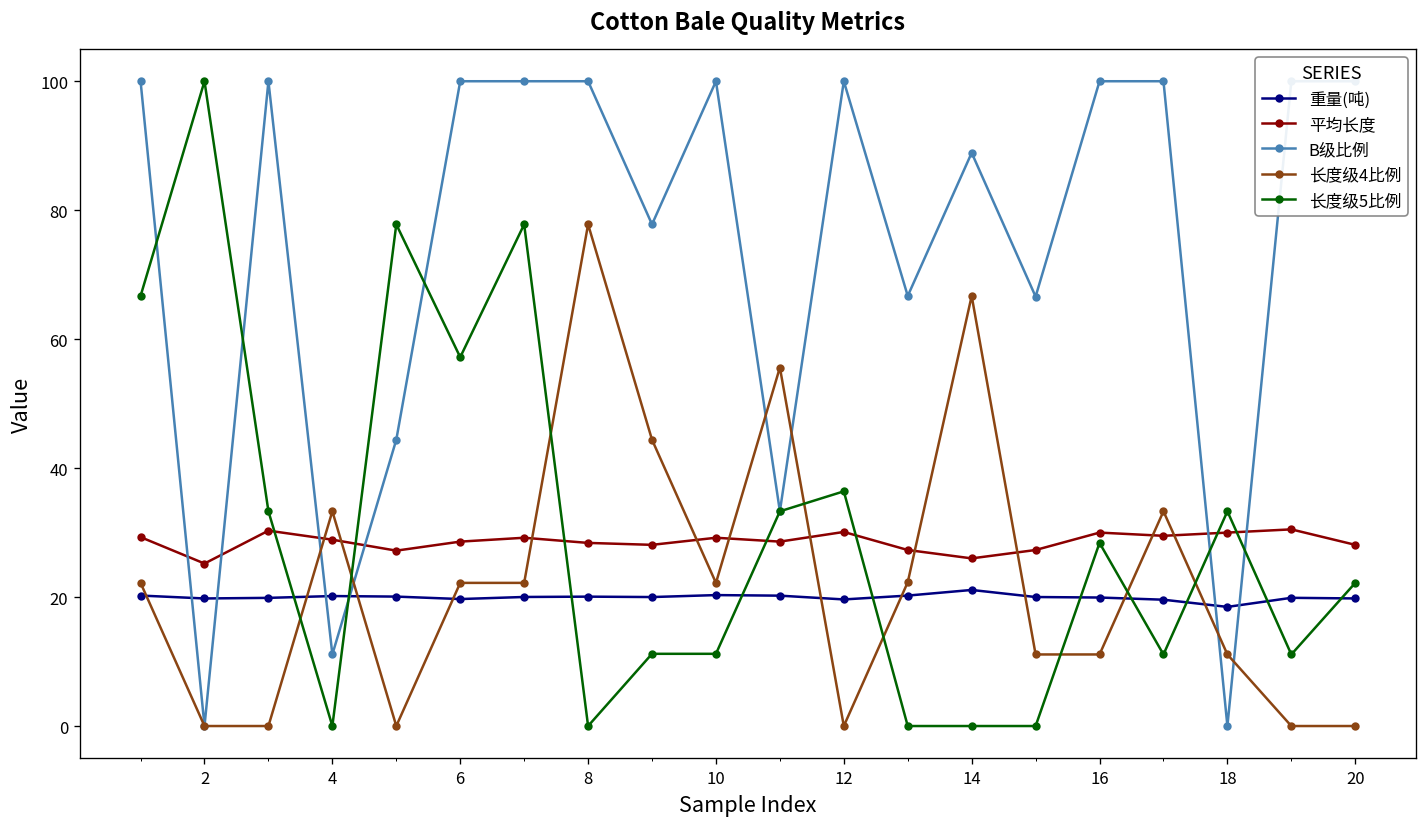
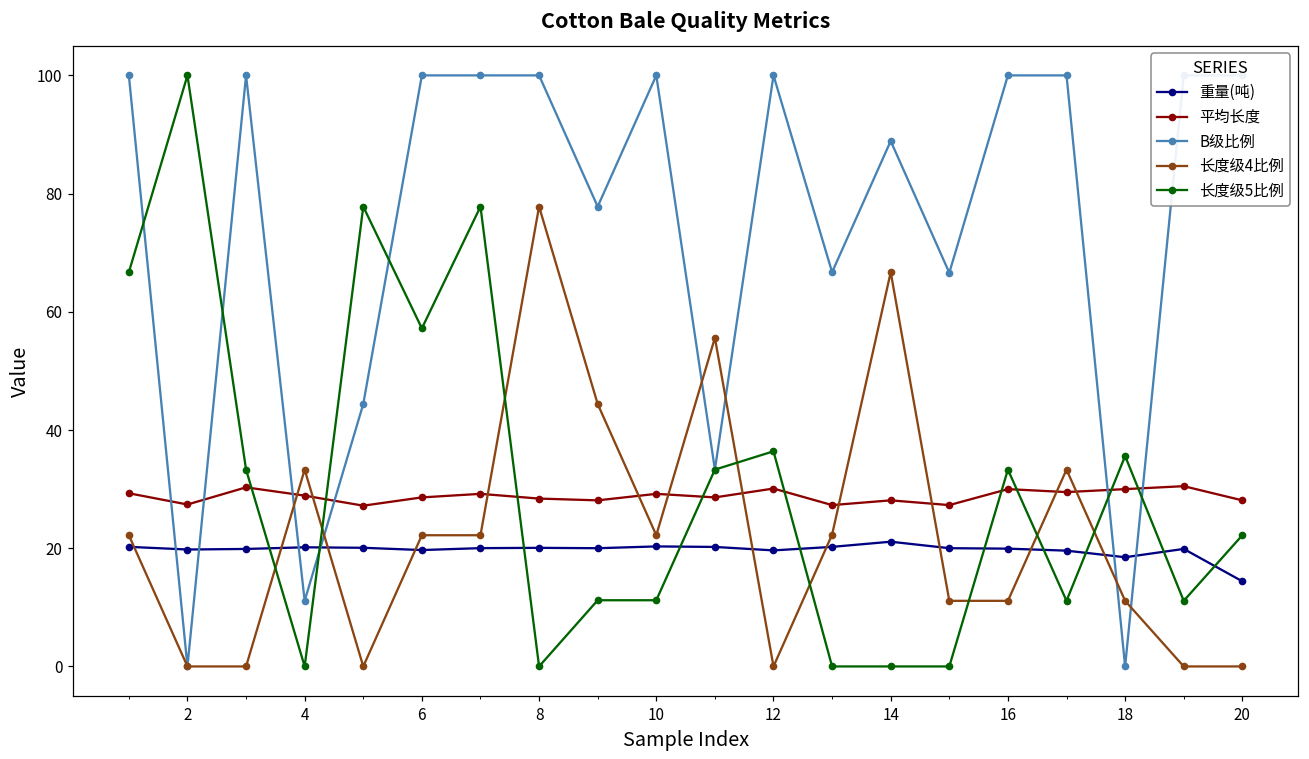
  {
    "重量(吨)": {
      "2": 20,
      "4": 20,
      "6": 20,
      "8": 20,
      "10": 20,
      "12": 20,
      "14": 21,
      "16": 20,
      "18": 18,
-     "20": 20
+     "20": 14
    },
    "平均长度": {
-     "2": 25,
+     "2": 27,
      "4": 29,
      "6": 29,
      "8": 28,
      "10": 29,
      "12": 30,
-     "14": 26,
+     "14": 28,
      "16": 30,
      "18": 30,
      "20": 28
    },
    "B级比例": {
      "4": 11,
      "6": 100,
      "8": 100,
      "10": 100,
      "12": 100,
      "14": 89,
      "16": 100,
      "18": 0
    },
    "长度级4比例": {
      "4": 33,
      "6": 22,
      "8": 78,
      "10": 22,
      "12": 0,
      "14": 67,
      "16": 11,
      "18": 11,
      "20": 0
    },
    "长度级5比例": {
      "2": 100,
      "4": 0,
      "6": 57,
      "8": 0,
      "10": 11,
      "12": 36,
      "14": 0,
-     "16": 28,
-     "18": 33,
+     "16": 33,
+     "18": 36,
      "20": 22
    }
  }
